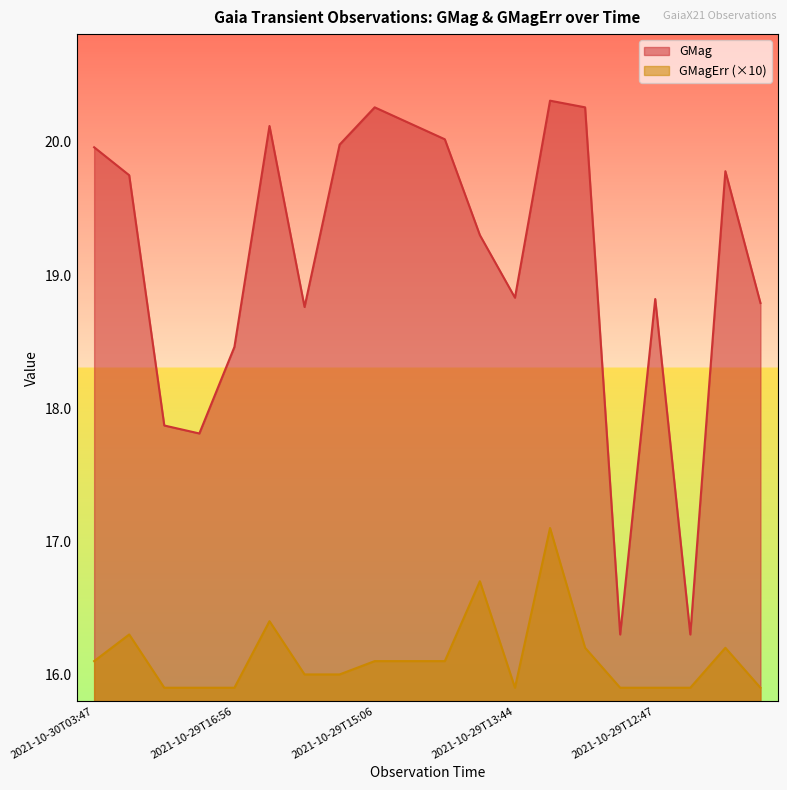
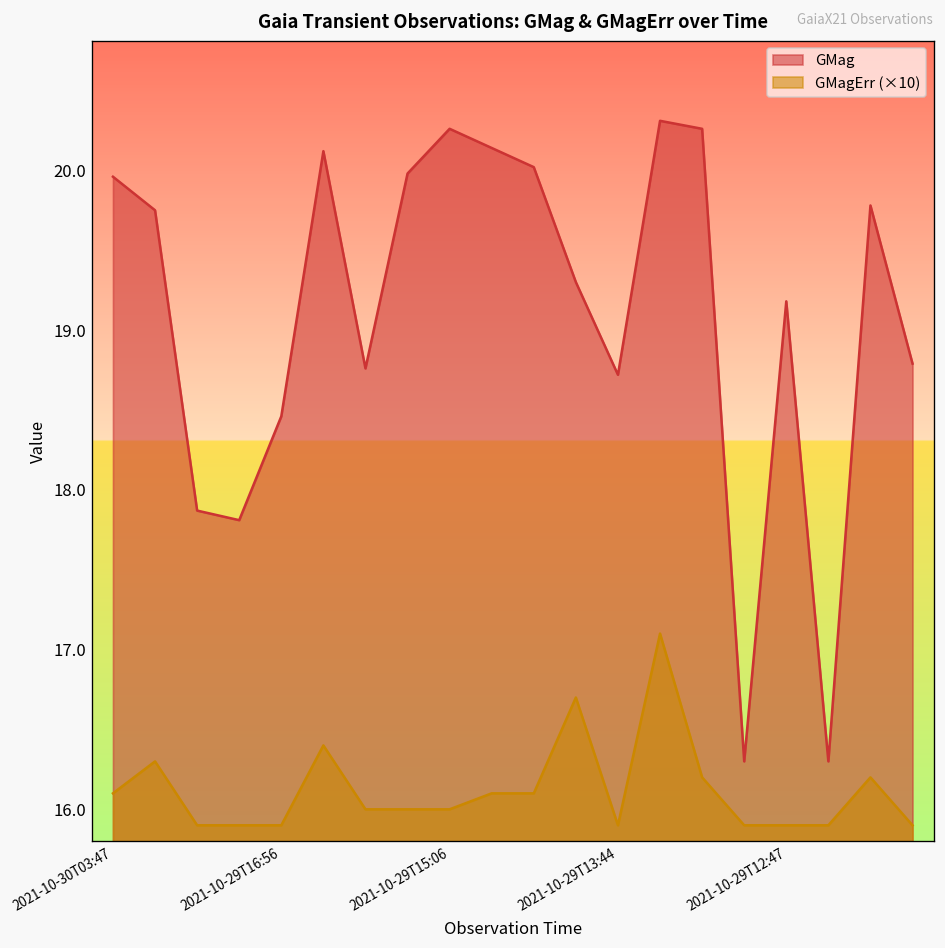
  {
    "GMag": {
      "2021-10-30T03:47": 19.96,
      "2021-10-29T16:56": 18.46,
      "2021-10-29T15:06": 20.26,
-     "2021-10-29T13:44": 18.83,
-     "2021-10-29T12:47": 18.82
+     "2021-10-29T13:44": 18.72,
+     "2021-10-29T12:47": 19.18
    },
    "GMagErr (×10)": {
      "2021-10-30T03:47": 16.10,
      "2021-10-29T16:56": 15.90,
-     "2021-10-29T15:06": 16.10,
+     "2021-10-29T15:06": 16.00,
      "2021-10-29T13:44": 15.90,
      "2021-10-29T12:47": 15.90
    }
  }
